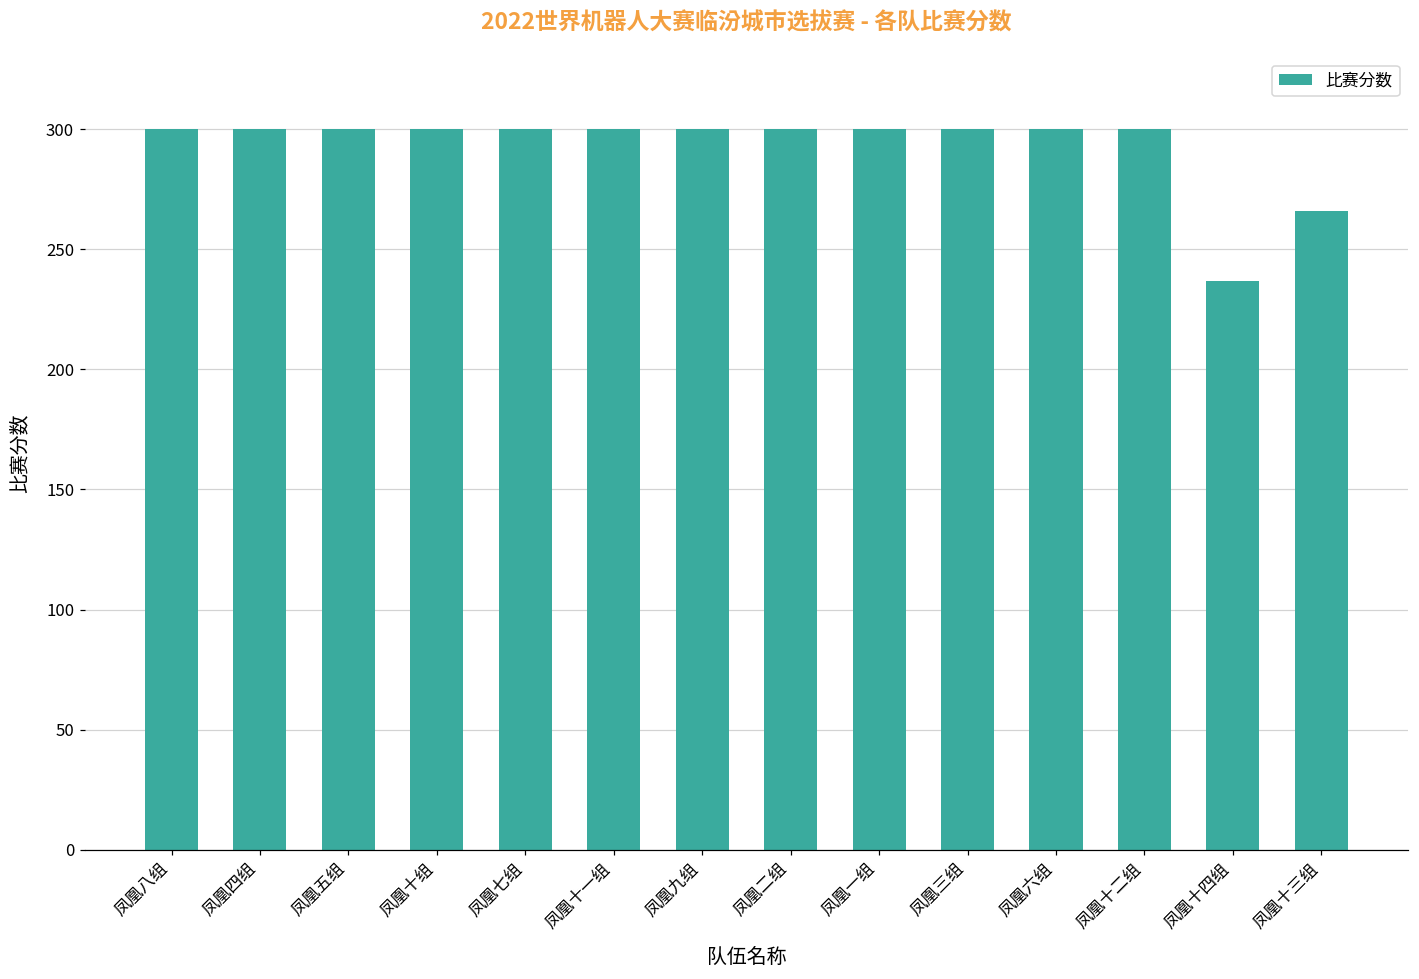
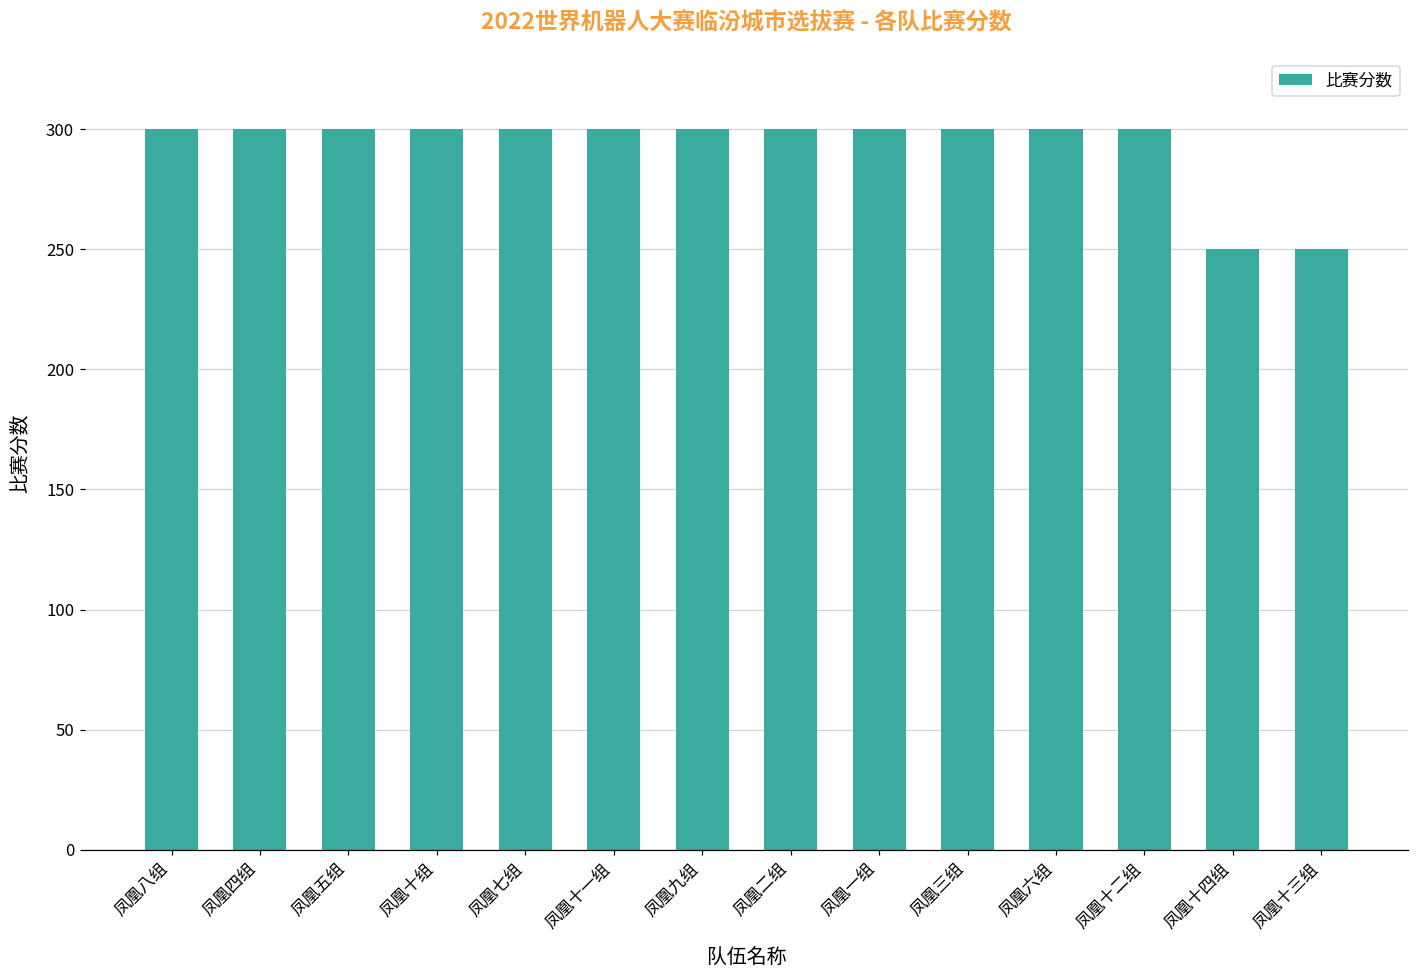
  {
    "凤凰八组": 300,
    "凤凰四组": 300,
    "凤凰五组": 300,
    "凤凰十组": 300,
    "凤凰七组": 300,
    "凤凰十一组": 300,
    "凤凰九组": 300,
    "凤凰二组": 300,
    "凤凰一组": 300,
    "凤凰三组": 300,
    "凤凰六组": 300,
    "凤凰十二组": 300,
-   "凤凰十四组": 237,
-   "凤凰十三组": 266
+   "凤凰十四组": 250,
+   "凤凰十三组": 250
  }
